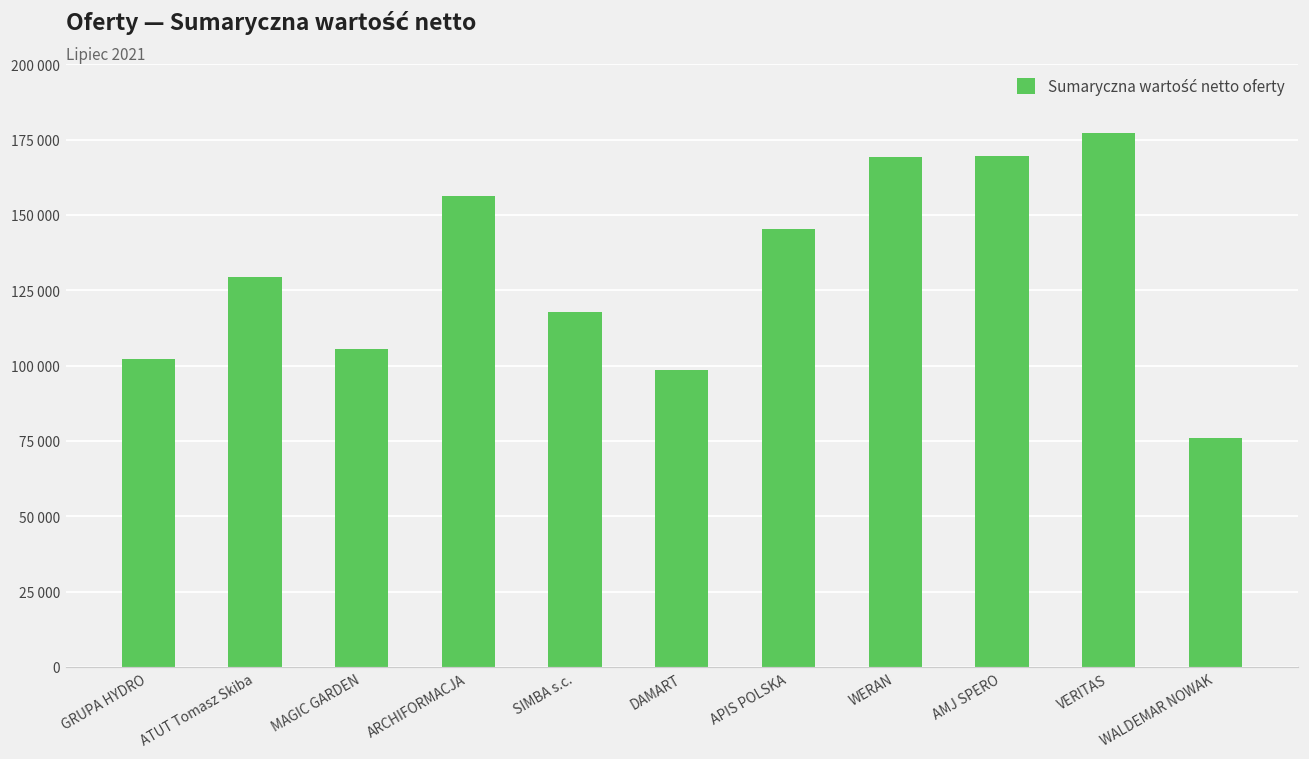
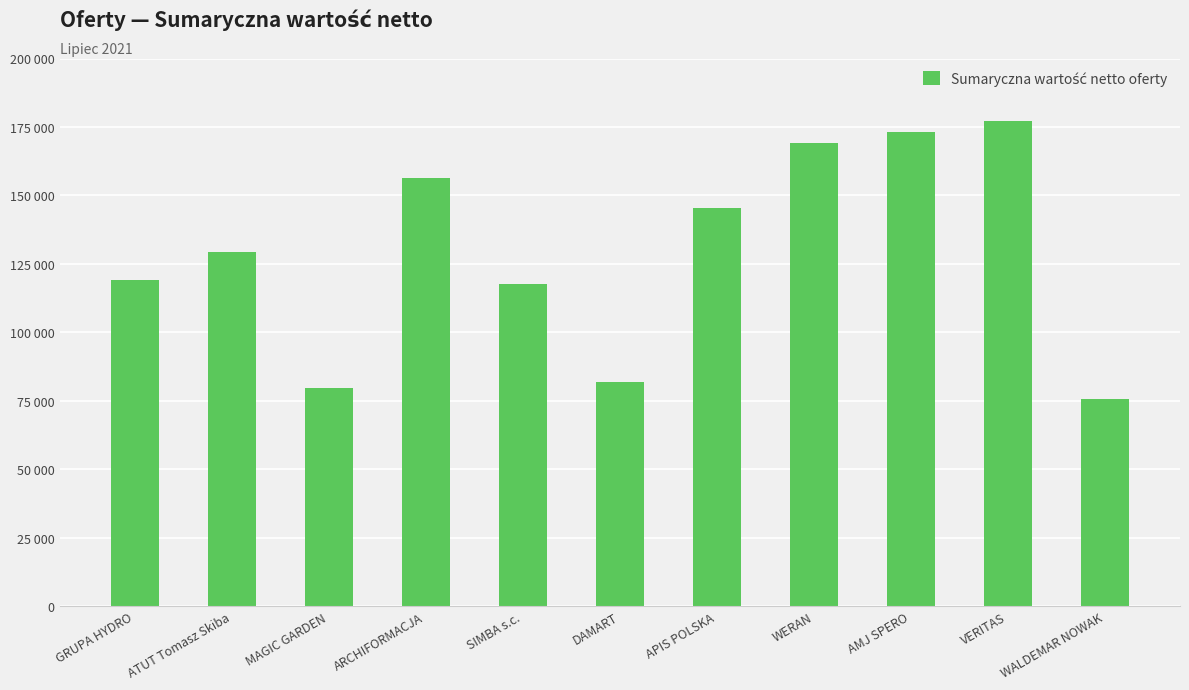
  {
-   "GRUPA HYDRO": 102000,
+   "GRUPA HYDRO": 119000,
    "ATUT Tomasz Skiba": 129000,
-   "MAGIC GARDEN": 106000,
+   "MAGIC GARDEN": 80000,
    "ARCHIFORMACJA": 156000,
    "SIMBA s.c.": 118000,
-   "DAMART": 99000,
+   "DAMART": 82000,
    "APIS POLSKA": 146000,
    "WERAN": 169000,
-   "AMJ SPERO": 170000,
+   "AMJ SPERO": 173000,
    "VERITAS": 177000,
    "WALDEMAR NOWAK": 76000
  }
